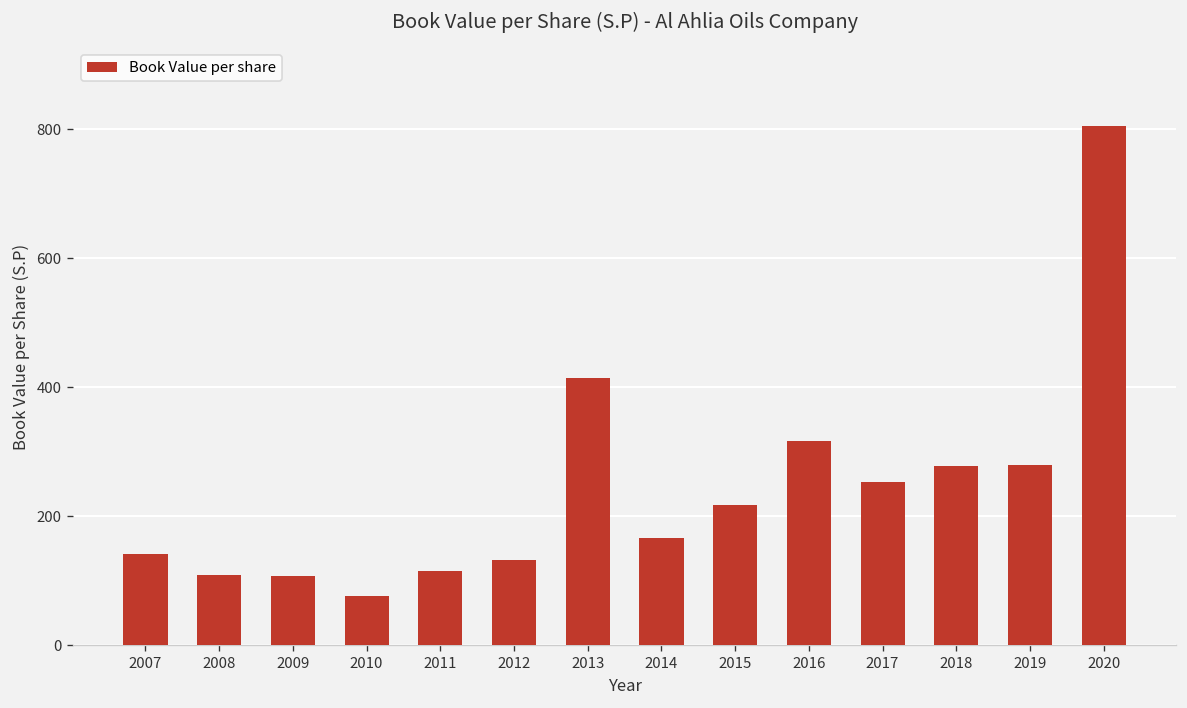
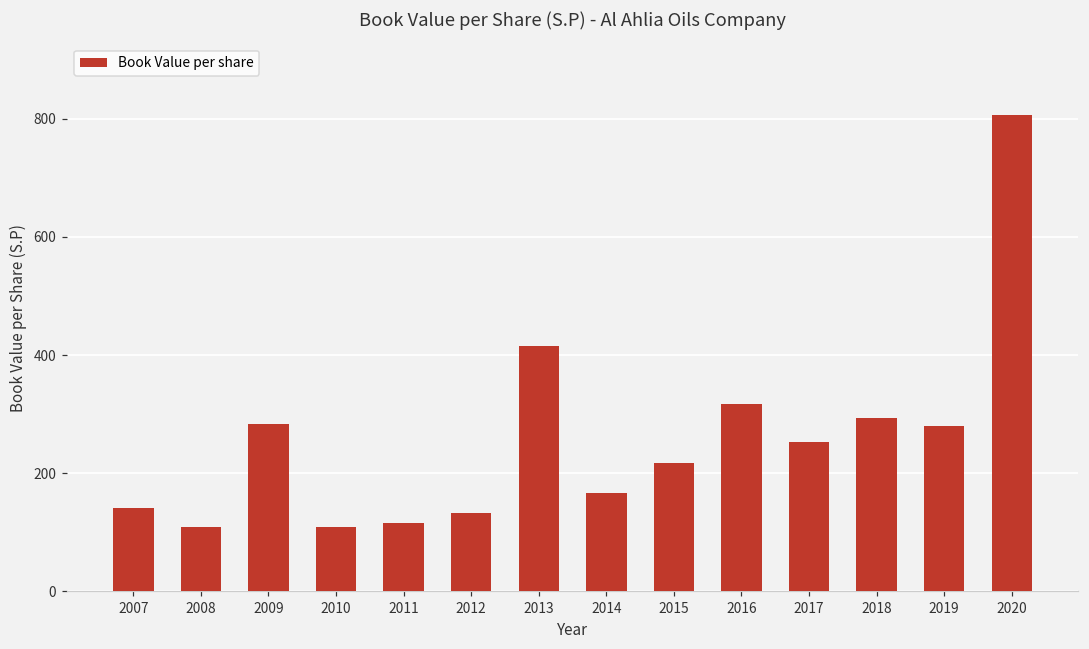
  {
    "2007": 140,
    "2008": 110,
-   "2009": 110,
-   "2010": 80,
+   "2009": 280,
+   "2010": 110,
    "2011": 120,
    "2012": 130,
    "2013": 420,
    "2014": 170,
    "2015": 220,
    "2016": 320,
    "2017": 250,
-   "2018": 280,
+   "2018": 290,
    "2019": 280,
    "2020": 810
  }
